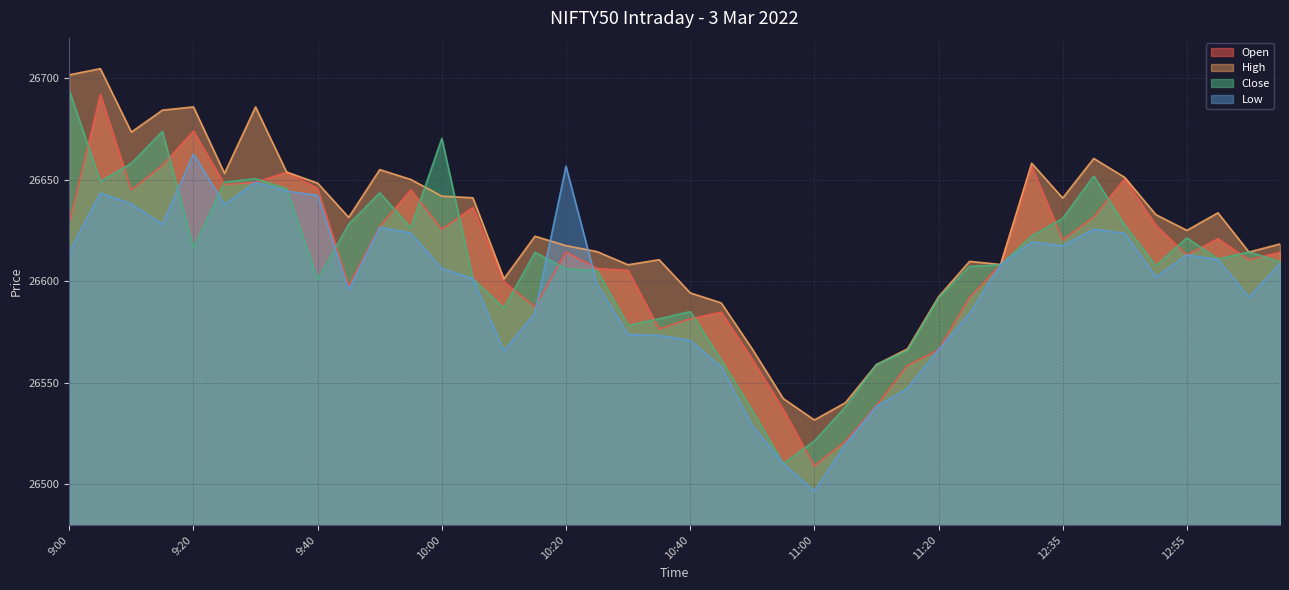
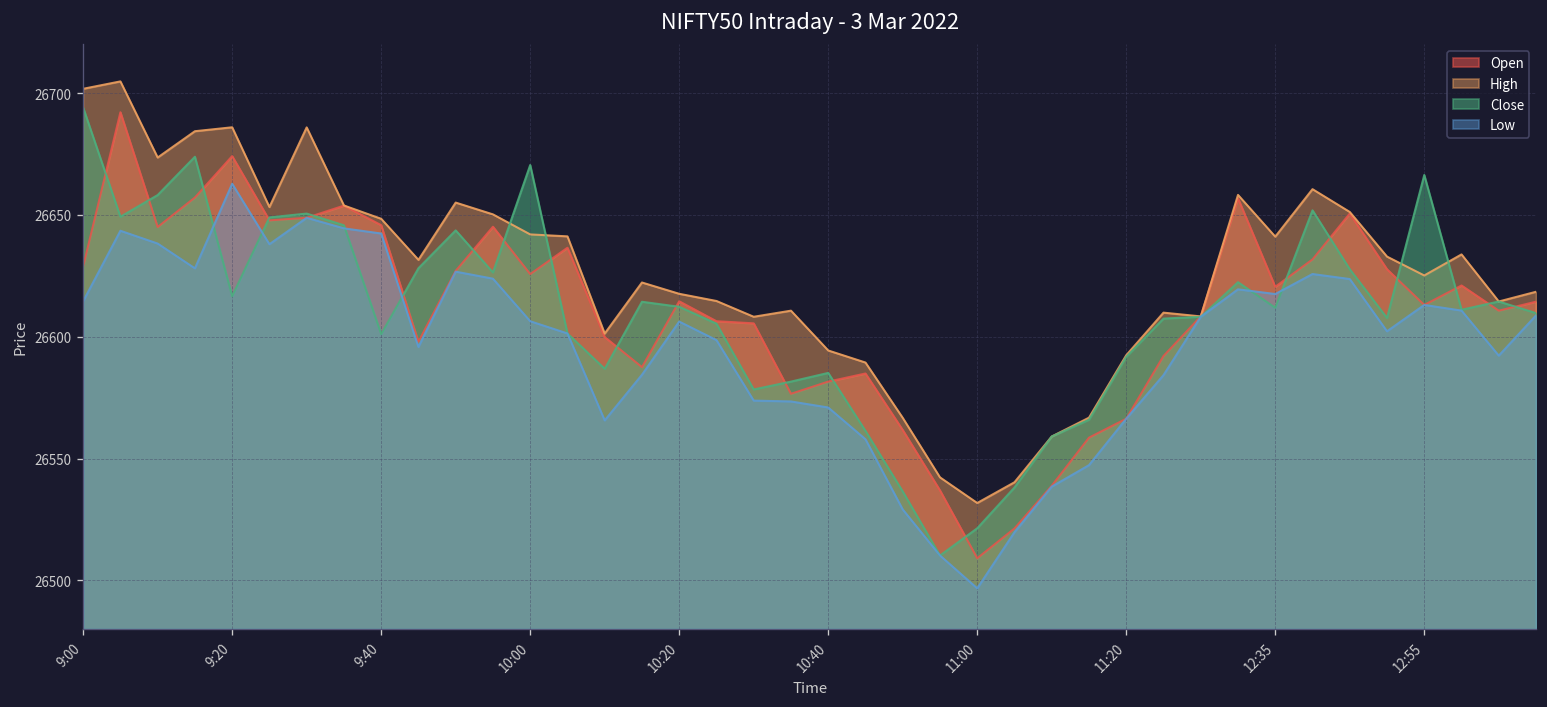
  {
    "Close": {
      "9:00": 26694,
      "9:20": 26617,
      "9:40": 26601,
      "10:00": 26671,
-     "10:20": 26606,
+     "10:20": 26612,
      "10:40": 26585,
      "11:00": 26521,
-     "12:35": 26631,
-     "12:55": 26621
+     "12:35": 26612,
+     "12:55": 26666
    },
    "Low": {
      "9:00": 26615,
      "9:20": 26663,
      "9:40": 26642,
      "10:00": 26606,
-     "10:20": 26657,
+     "10:20": 26606,
      "10:40": 26571,
      "11:00": 26497,
      "12:35": 26618
    }
  }
